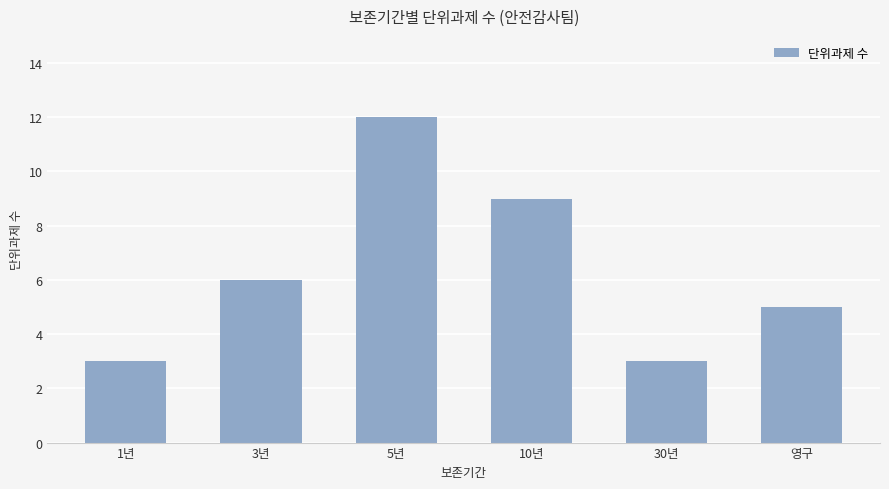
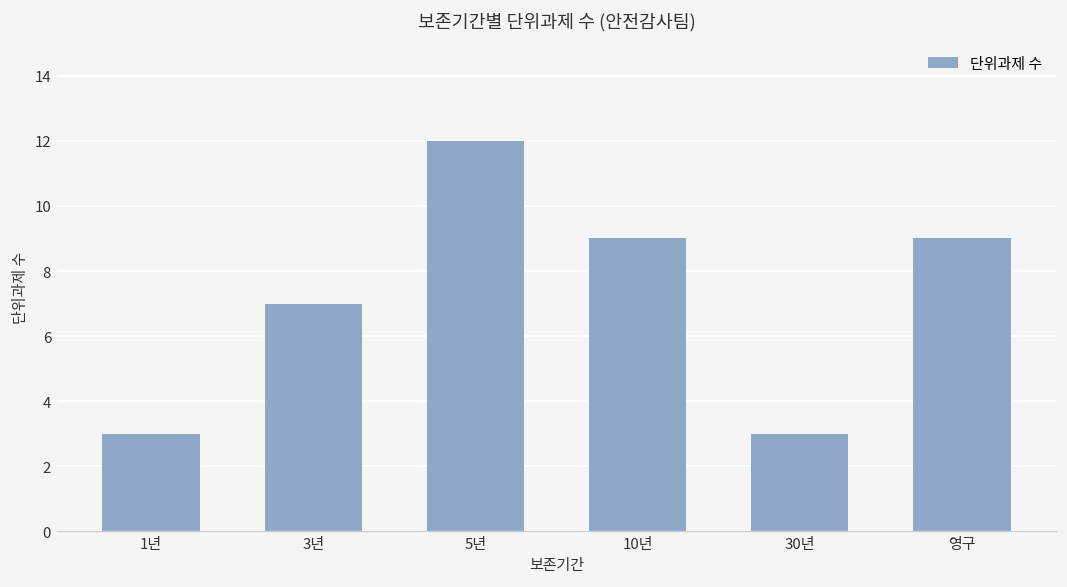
  {
    "1년": 3,
-   "3년": 6,
+   "3년": 7,
    "5년": 12,
    "10년": 9,
    "30년": 3,
-   "영구": 5
+   "영구": 9
  }
